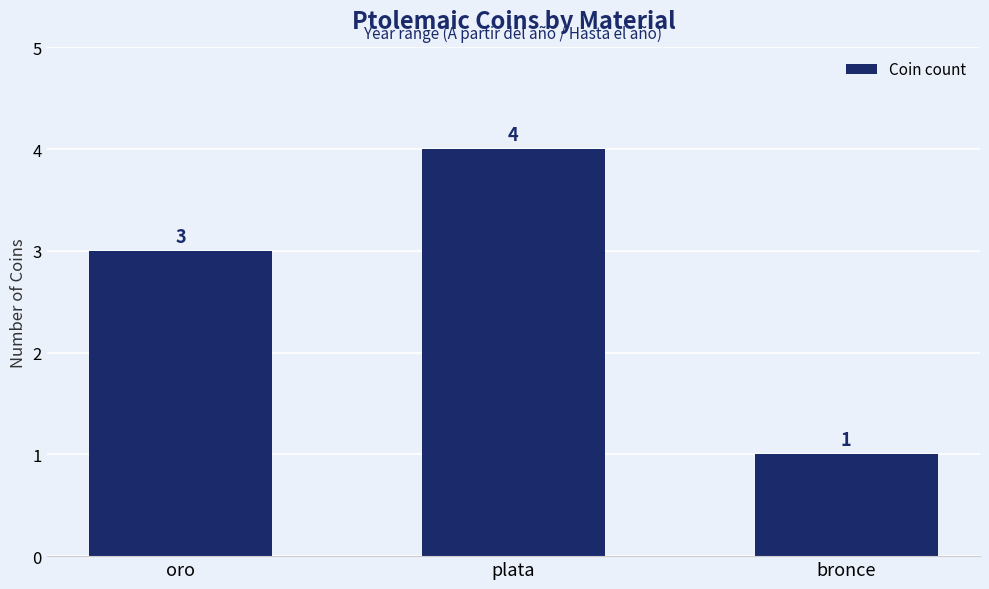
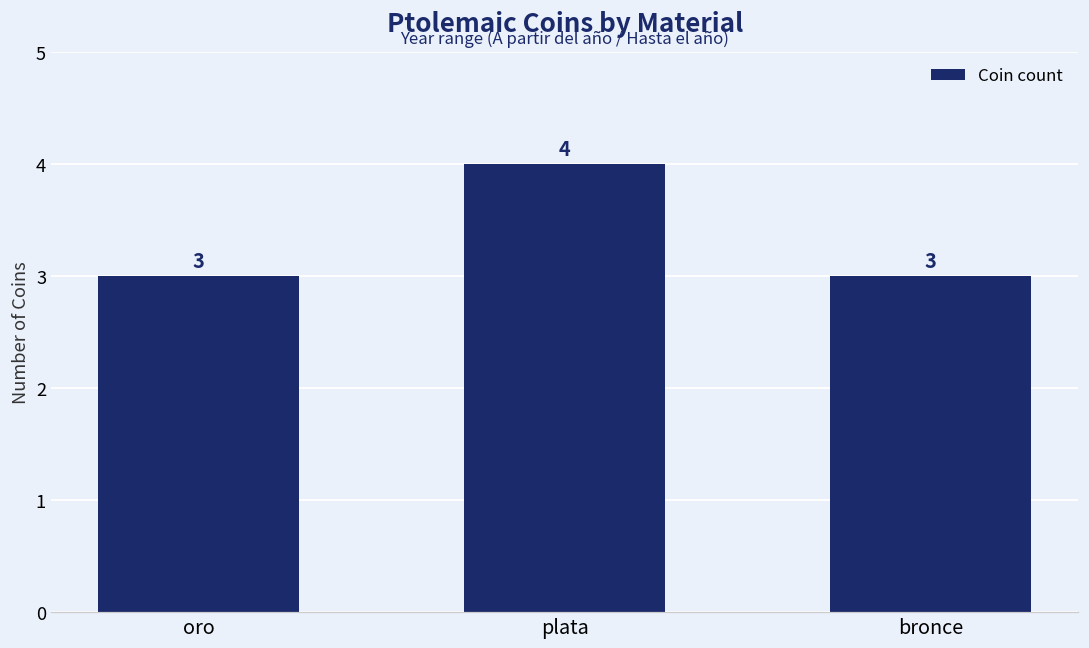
  {
    "oro": 3,
    "plata": 4,
-   "bronce": 1
+   "bronce": 3
  }
